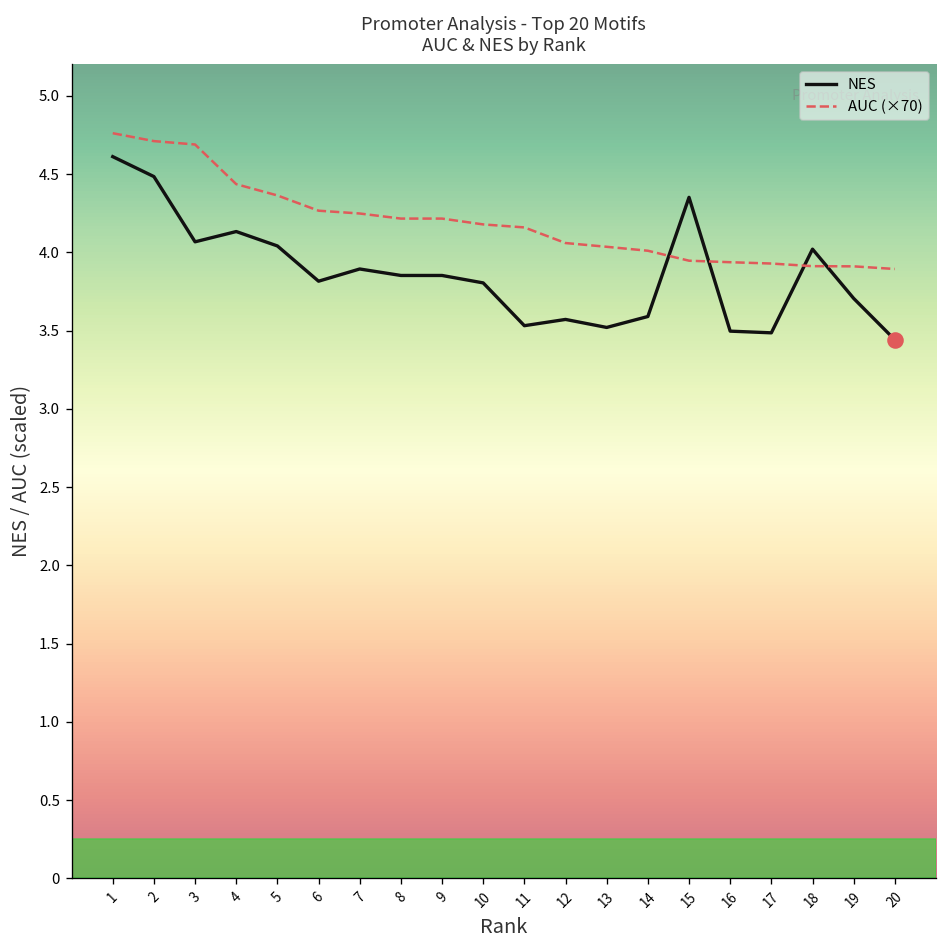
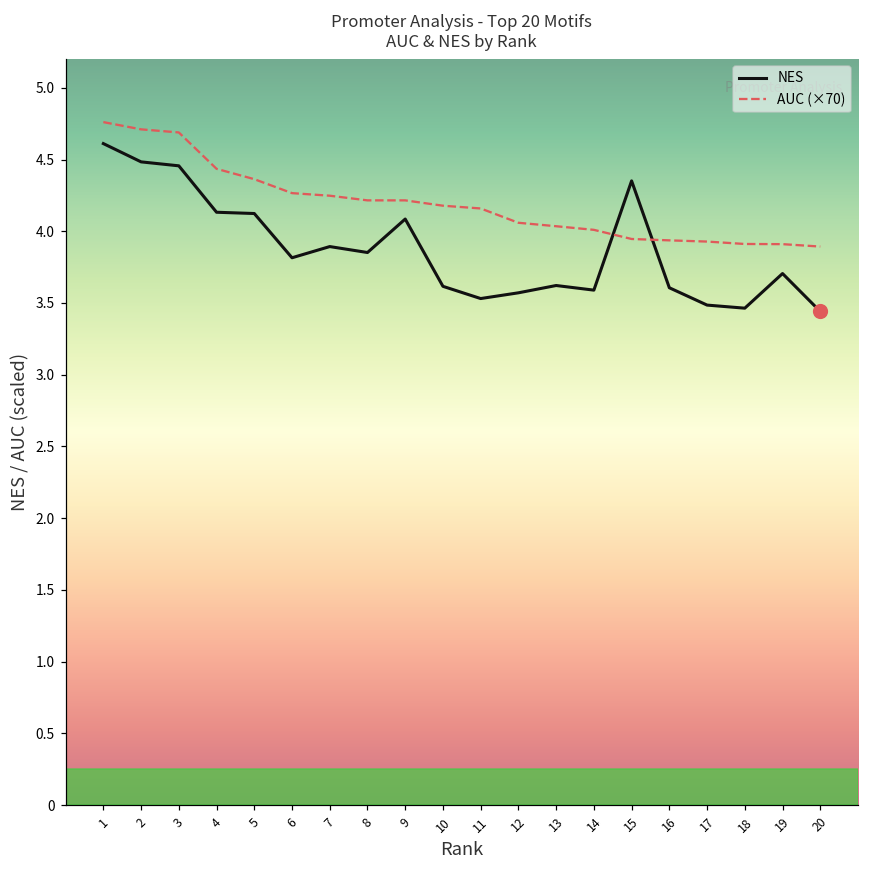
  {
    "NES": {
      "1": 4.61,
      "2": 4.48,
-     "3": 4.07,
+     "3": 4.46,
      "4": 4.13,
-     "5": 4.04,
+     "5": 4.12,
      "6": 3.82,
      "7": 3.89,
      "8": 3.85,
-     "9": 3.85,
-     "10": 3.80,
+     "9": 4.08,
+     "10": 3.62,
      "11": 3.53,
      "12": 3.57,
-     "13": 3.52,
+     "13": 3.62,
      "14": 3.59,
      "15": 4.35,
-     "16": 3.50,
+     "16": 3.61,
      "17": 3.49,
-     "18": 4.02,
+     "18": 3.46,
      "19": 3.71
    }
  }
